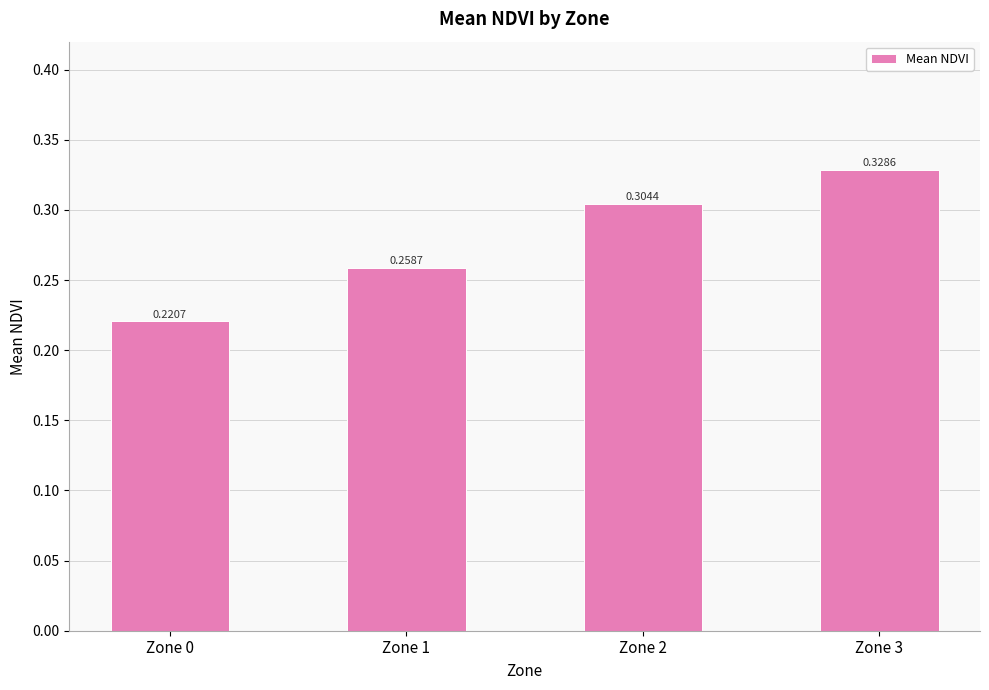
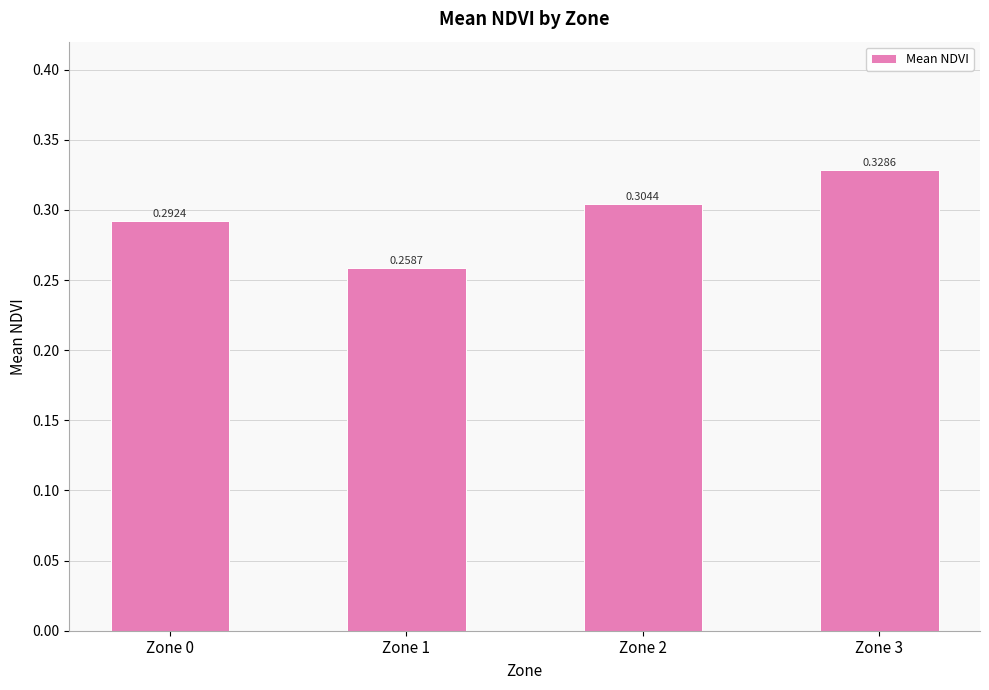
  {
-   "Zone 0": 0.2207,
+   "Zone 0": 0.2924,
    "Zone 1": 0.2587,
    "Zone 2": 0.3044,
    "Zone 3": 0.3286
  }
